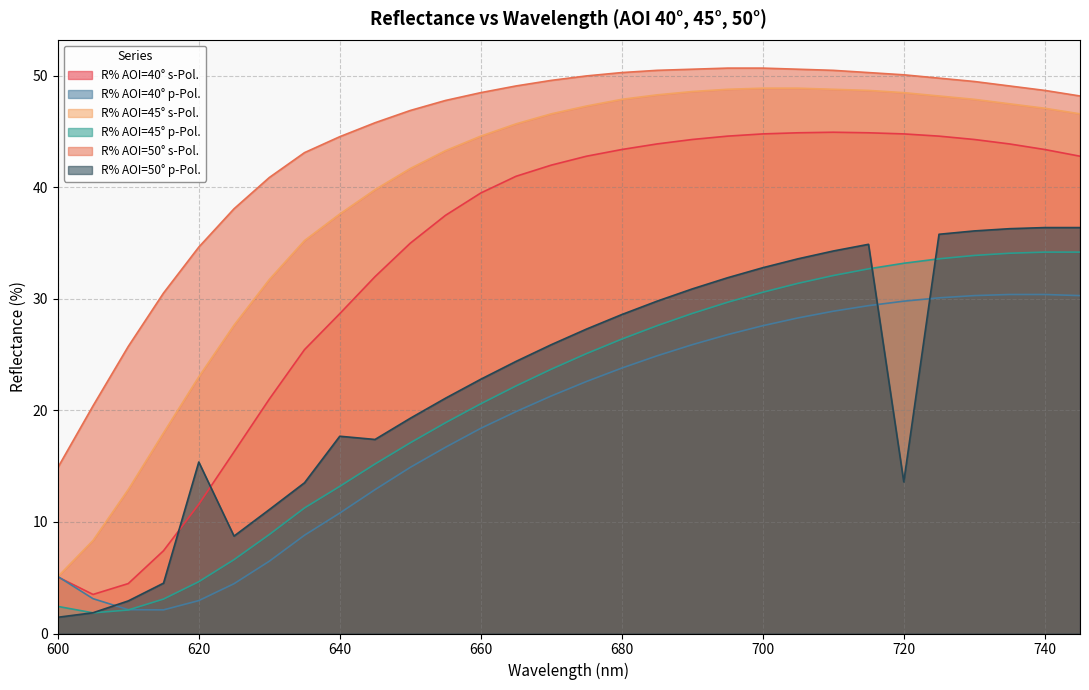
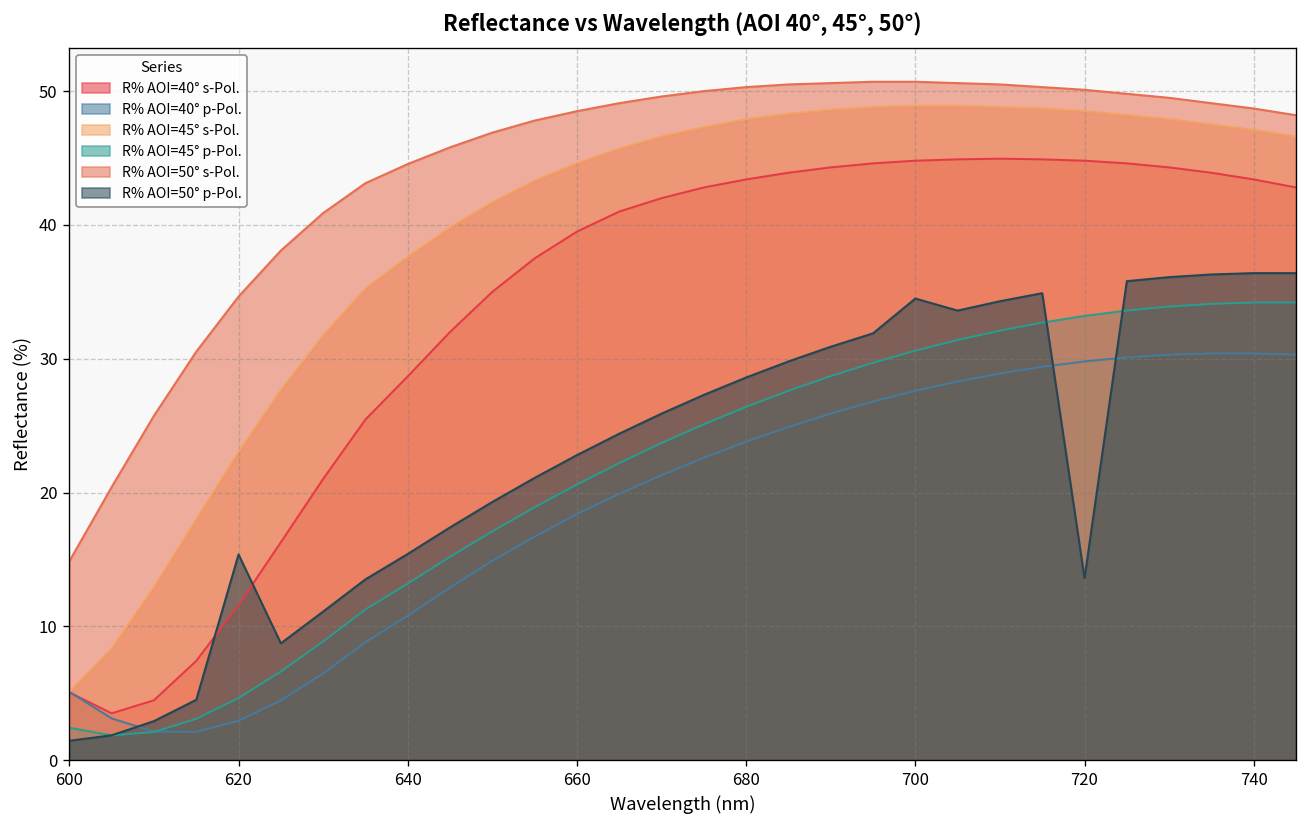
  {
    "R% AOI=50° p-Pol.": {
      "600": 1.5,
      "620": 15.4,
-     "640": 17.7,
+     "640": 15.4,
      "660": 22.8,
      "680": 28.6,
-     "700": 32.8,
+     "700": 34.5,
      "720": 13.6,
      "740": 36.4
    }
  }
